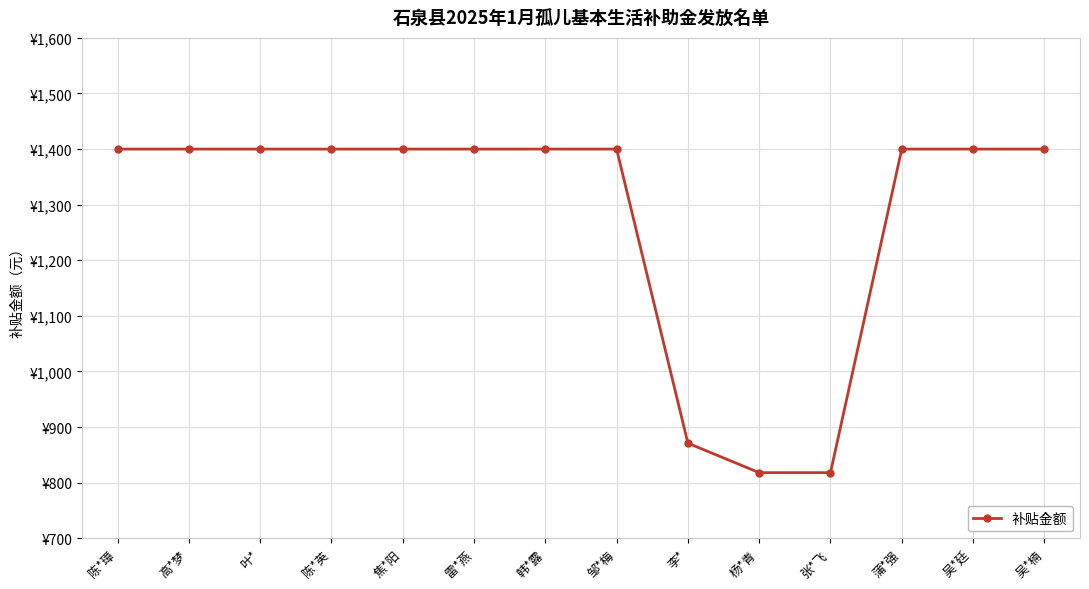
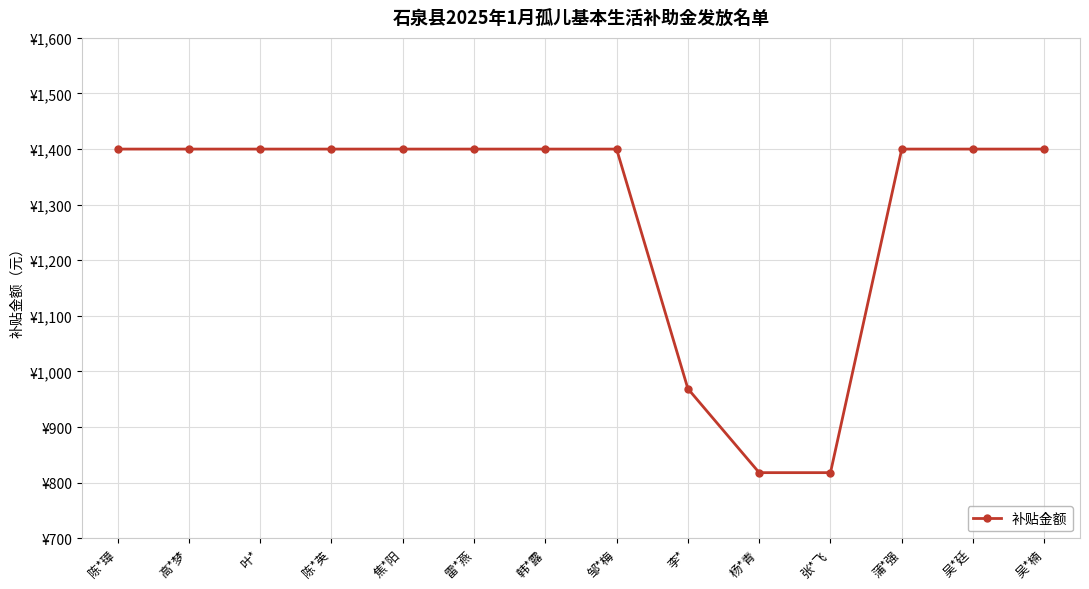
  {
    "陈*璋": "¥1,400",
    "高*梦": "¥1,400",
    "叶*": "¥1,400",
    "陈*英": "¥1,400",
    "焦*阳": "¥1,400",
    "雷*燕": "¥1,400",
    "韩*露": "¥1,400",
    "邹*梅": "¥1,400",
-   "李*": "¥870",
+   "李*": "¥970",
    "杨*青": "¥820",
    "张*飞": "¥820",
    "蒲*强": "¥1,400",
    "吴*廷": "¥1,400",
    "吴*楠": "¥1,400"
  }
